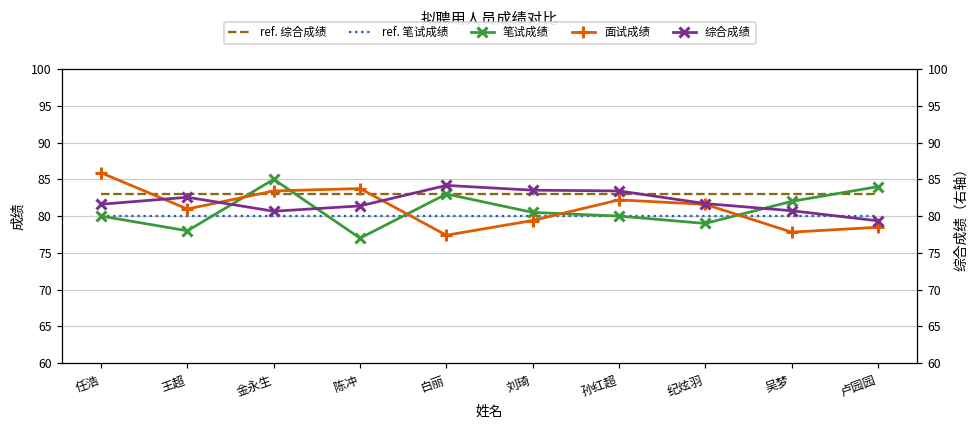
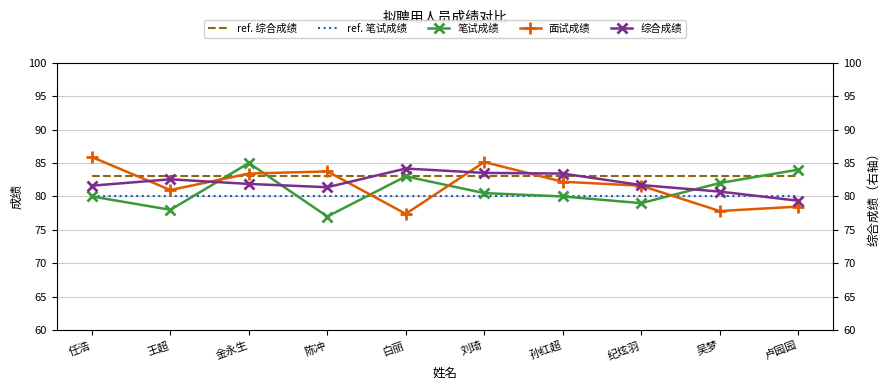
  {
    "ref. 综合成绩": {
      "任浩": 83,
      "王超": 83,
      "金永生": 83,
      "陈冲": 83,
      "刘琦": 83,
      "孙红超": 83,
      "纪炫羽": 83,
      "吴梦": 83,
      "卢园园": 83
    },
    "ref. 笔试成绩": {
      "王超": 80,
      "金永生": 80,
      "陈冲": 80,
      "白丽": 80,
      "刘琦": 80,
      "纪炫羽": 80,
      "吴梦": 80,
      "卢园园": 80
    },
    "笔试成绩": {
      "王超": 78,
      "金永生": 85,
      "陈冲": 77,
      "刘琦": 81,
      "纪炫羽": 79,
      "吴梦": 82,
      "卢园园": 84
    },
    "面试成绩": {
      "任浩": 86,
      "王超": 81,
      "金永生": 83,
      "陈冲": 84,
      "白丽": 77,
-     "刘琦": 79,
+     "刘琦": 85,
      "孙红超": 82,
      "纪炫羽": 82,
      "吴梦": 78,
      "卢园园": 78
    },
    "综合成绩": {
      "任浩": 82,
      "王超": 83,
-     "金永生": 81,
+     "金永生": 82,
      "陈冲": 81,
      "白丽": 84,
      "刘琦": 84,
      "孙红超": 83,
      "纪炫羽": 82,
      "吴梦": 81,
      "卢园园": 79
    }
  }
